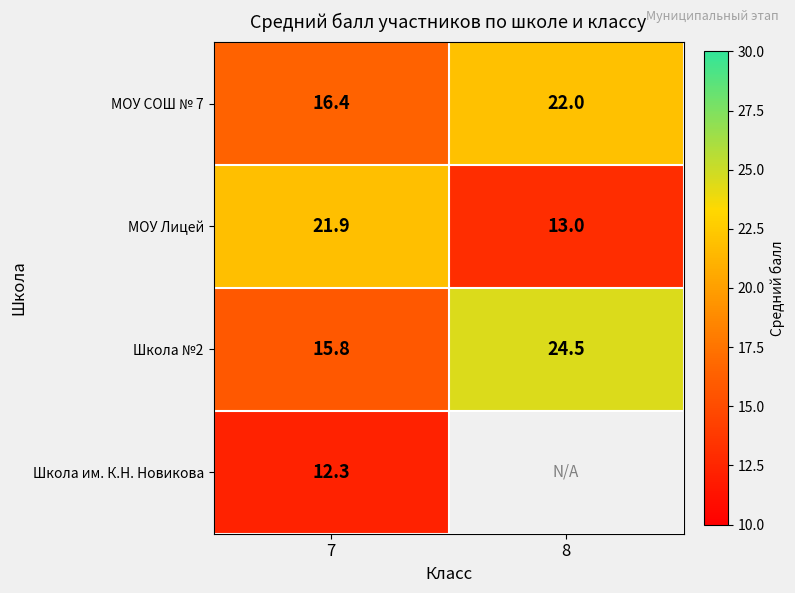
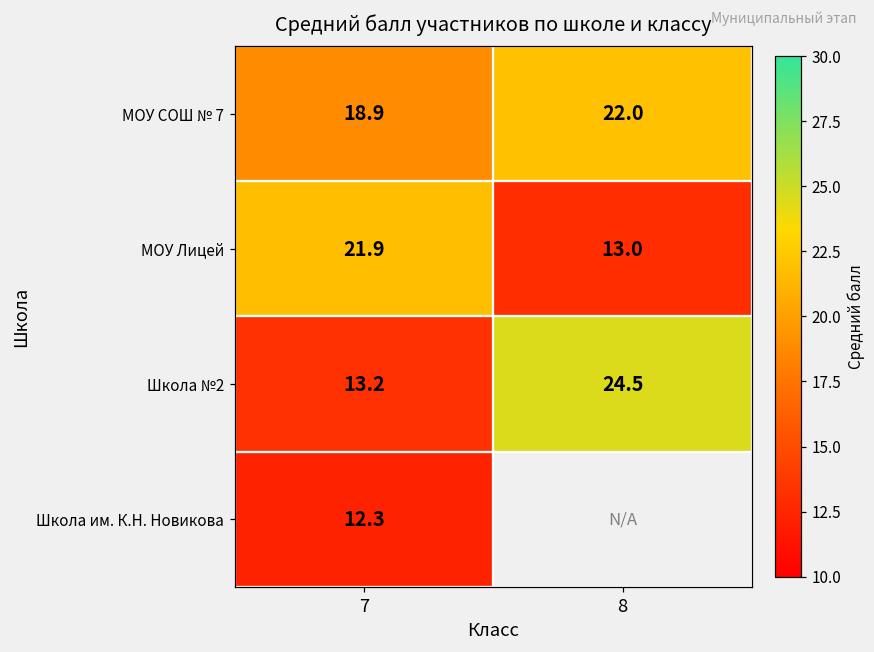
  {
    "МОУ СОШ № 7": {
-     "7": 16.4,
+     "7": 18.9,
      "8": 22.0
    },
    "МОУ Лицей": {
      "7": 21.9,
      "8": 13.0
    },
    "Школа №2": {
-     "7": 15.8,
+     "7": 13.2,
      "8": 24.5
    },
    "Школа им. К.Н. Новикова": {
      "7": 12.3
    }
  }
